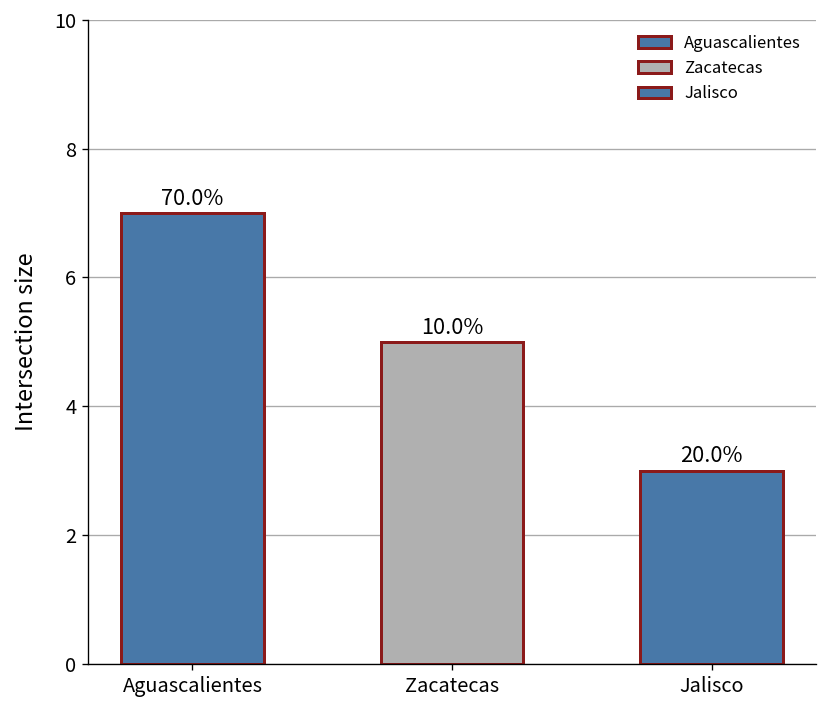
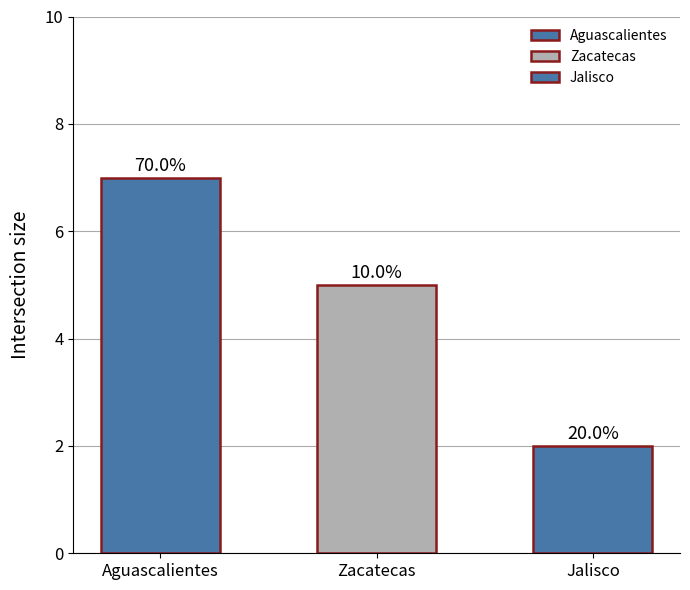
  {
-   "Jalisco": 3
+   "Jalisco": 2
  }
